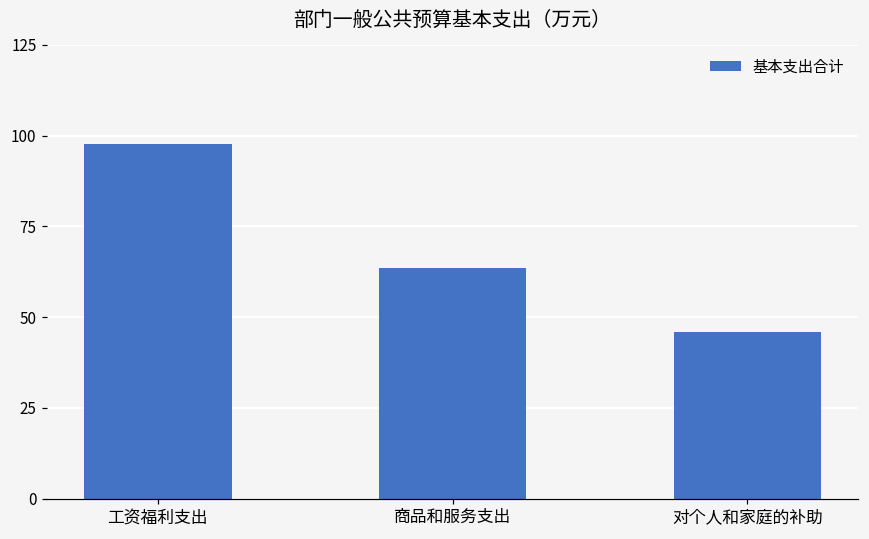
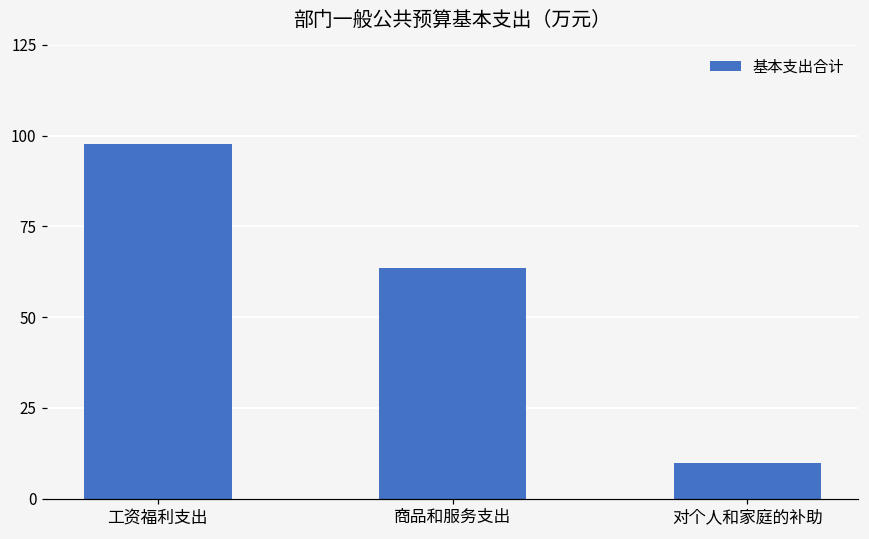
  {
    "工资福利支出": 98,
    "商品和服务支出": 64,
-   "对个人和家庭的补助": 46
+   "对个人和家庭的补助": 10
  }
